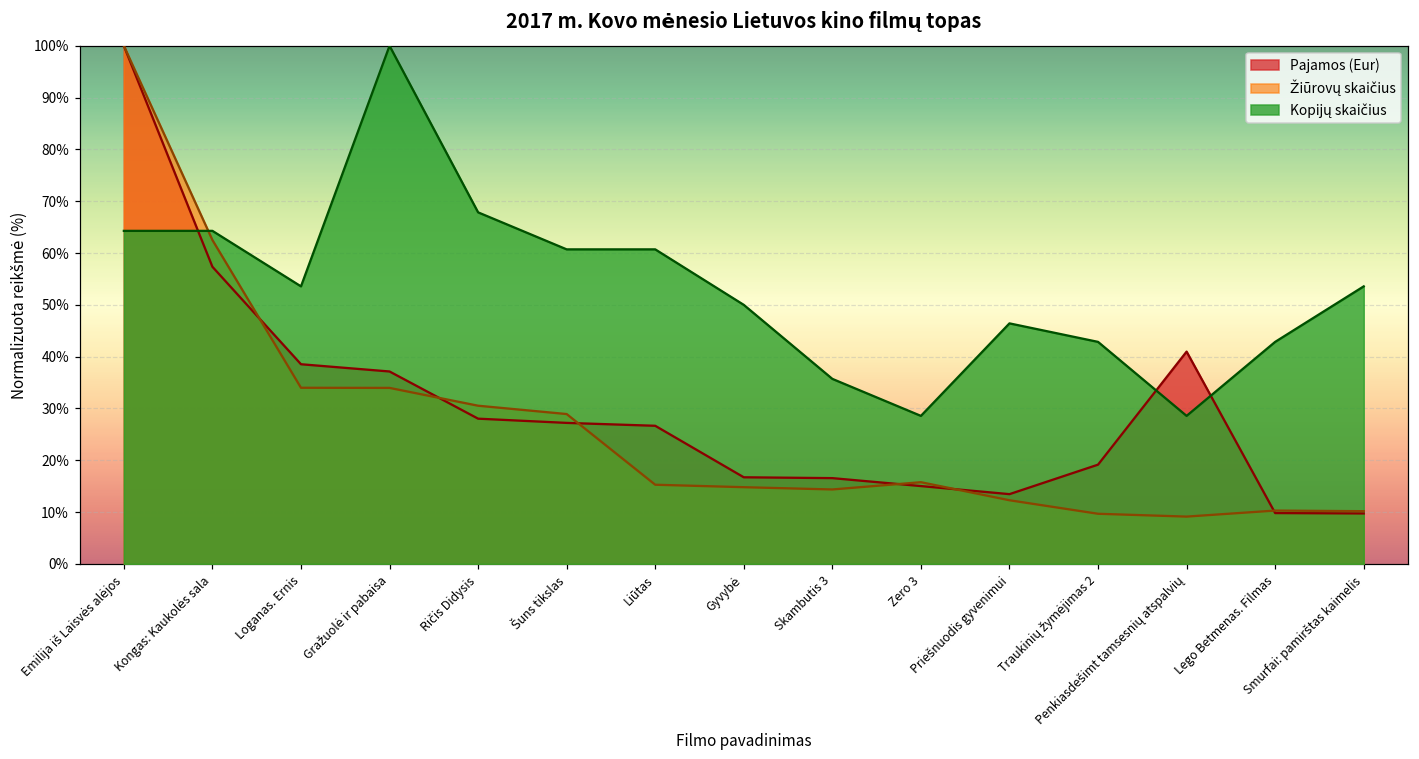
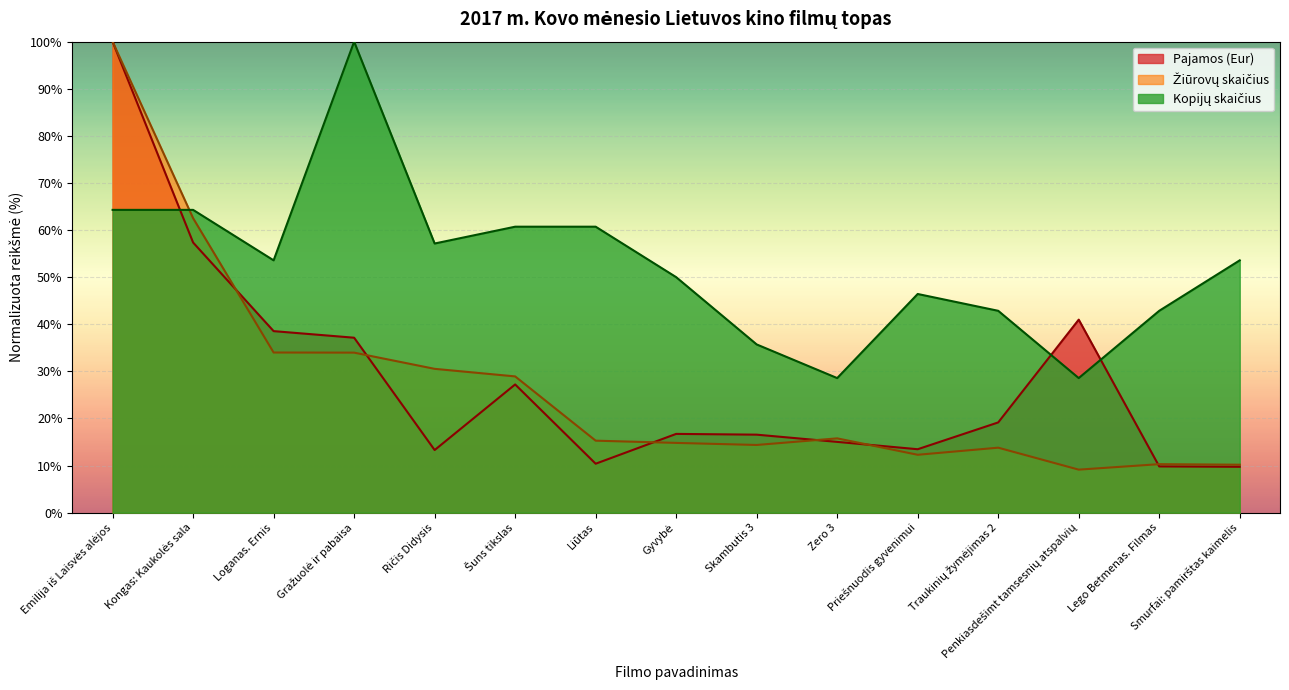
  {
    "Pajamos (Eur)": {
      "Kongas: Kaukolės sala": "57%",
      "Loganas. Ernis": "39%",
      "Gražuolė ir pabaisa": "37%",
-     "Ričis Didysis": "28%",
+     "Ričis Didysis": "13%",
      "Šuns tikslas": "27%",
-     "Liūtas": "27%",
+     "Liūtas": "10%",
      "Gyvybė": "17%",
      "Skambutis 3": "17%",
      "Zero 3": "15%",
      "Priešnuodis gyvenimui": "13%",
      "Traukinių žymėjimas 2": "19%",
      "Penkiasdešimt tamsesnių atspalvių": "41%"
    },
    "Žiūrovų skaičius": {
      "Kongas: Kaukolės sala": "63%",
      "Loganas. Ernis": "34%",
      "Gražuolė ir pabaisa": "34%",
      "Ričis Didysis": "31%",
      "Šuns tikslas": "29%",
      "Liūtas": "15%",
      "Gyvybė": "15%",
      "Skambutis 3": "14%",
      "Zero 3": "16%",
      "Priešnuodis gyvenimui": "12%",
-     "Traukinių žymėjimas 2": "10%",
+     "Traukinių žymėjimas 2": "14%",
      "Penkiasdešimt tamsesnių atspalvių": "9%"
    },
    "Kopijų skaičius": {
      "Emilija iš Laisvės alėjos": "64%",
      "Kongas: Kaukolės sala": "64%",
      "Loganas. Ernis": "54%",
      "Gražuolė ir pabaisa": "100%",
-     "Ričis Didysis": "68%",
+     "Ričis Didysis": "57%",
      "Šuns tikslas": "61%",
      "Liūtas": "61%",
      "Gyvybė": "50%",
      "Skambutis 3": "36%",
      "Zero 3": "29%",
      "Priešnuodis gyvenimui": "46%",
      "Traukinių žymėjimas 2": "43%",
      "Penkiasdešimt tamsesnių atspalvių": "29%",
      "Lego Betmenas. Filmas": "43%",
      "Smurfai: pamirštas kaimelis": "54%"
    }
  }
